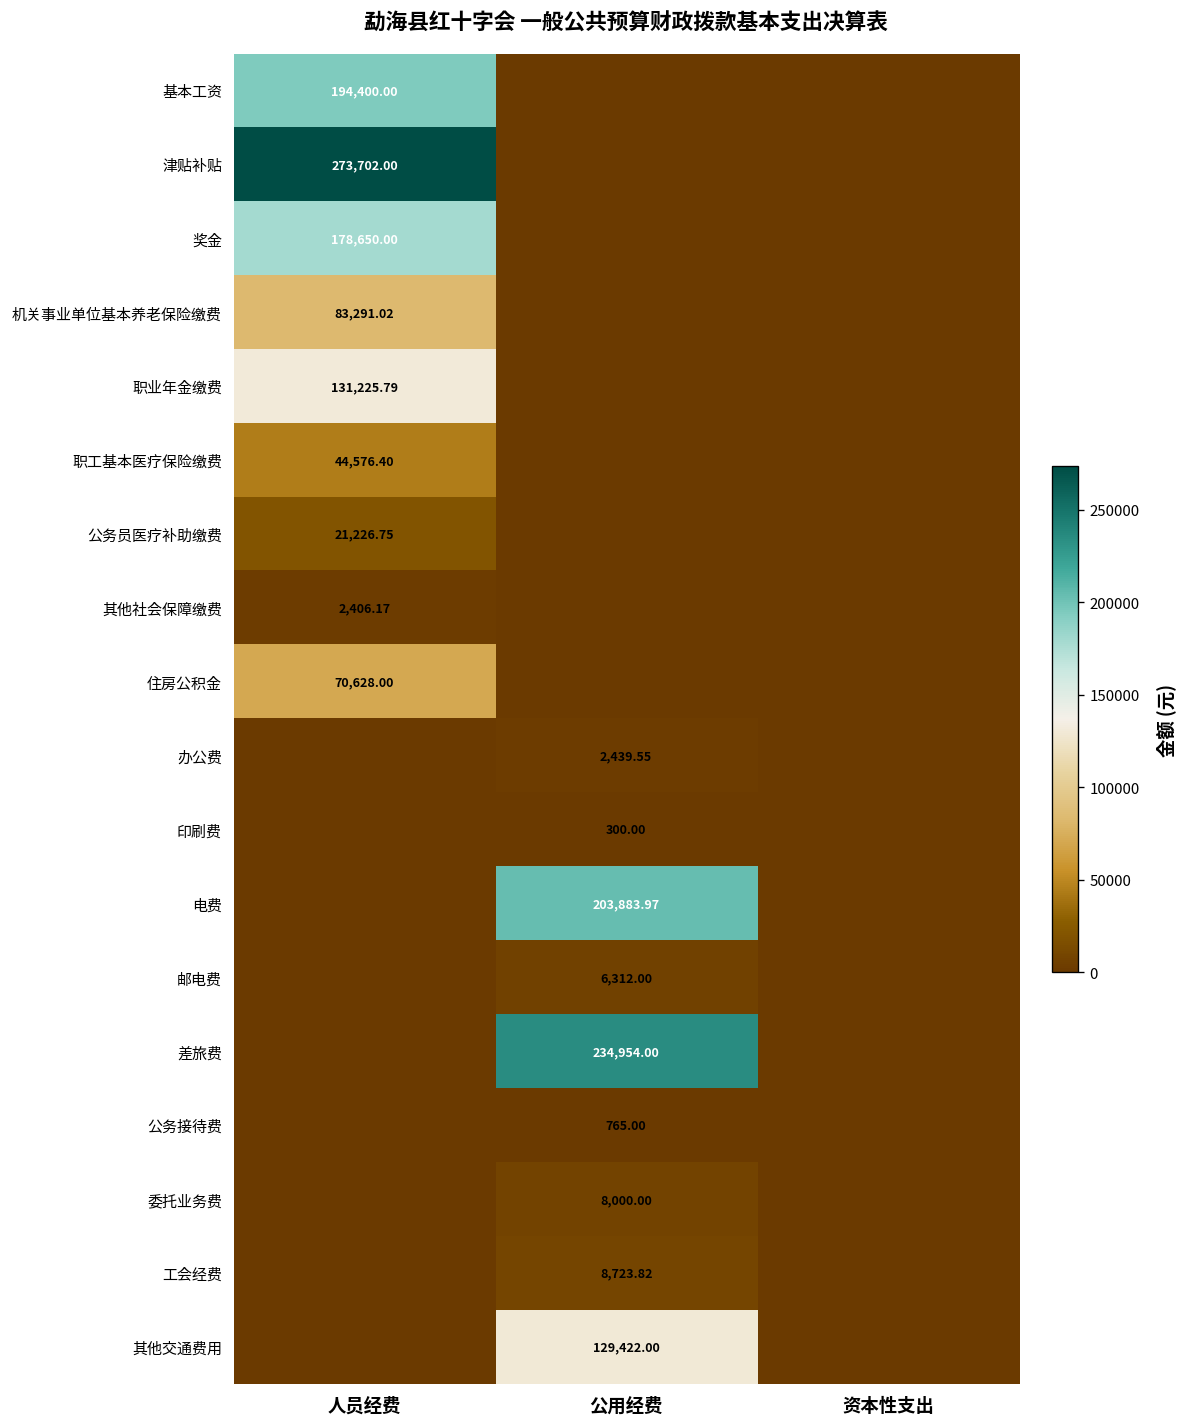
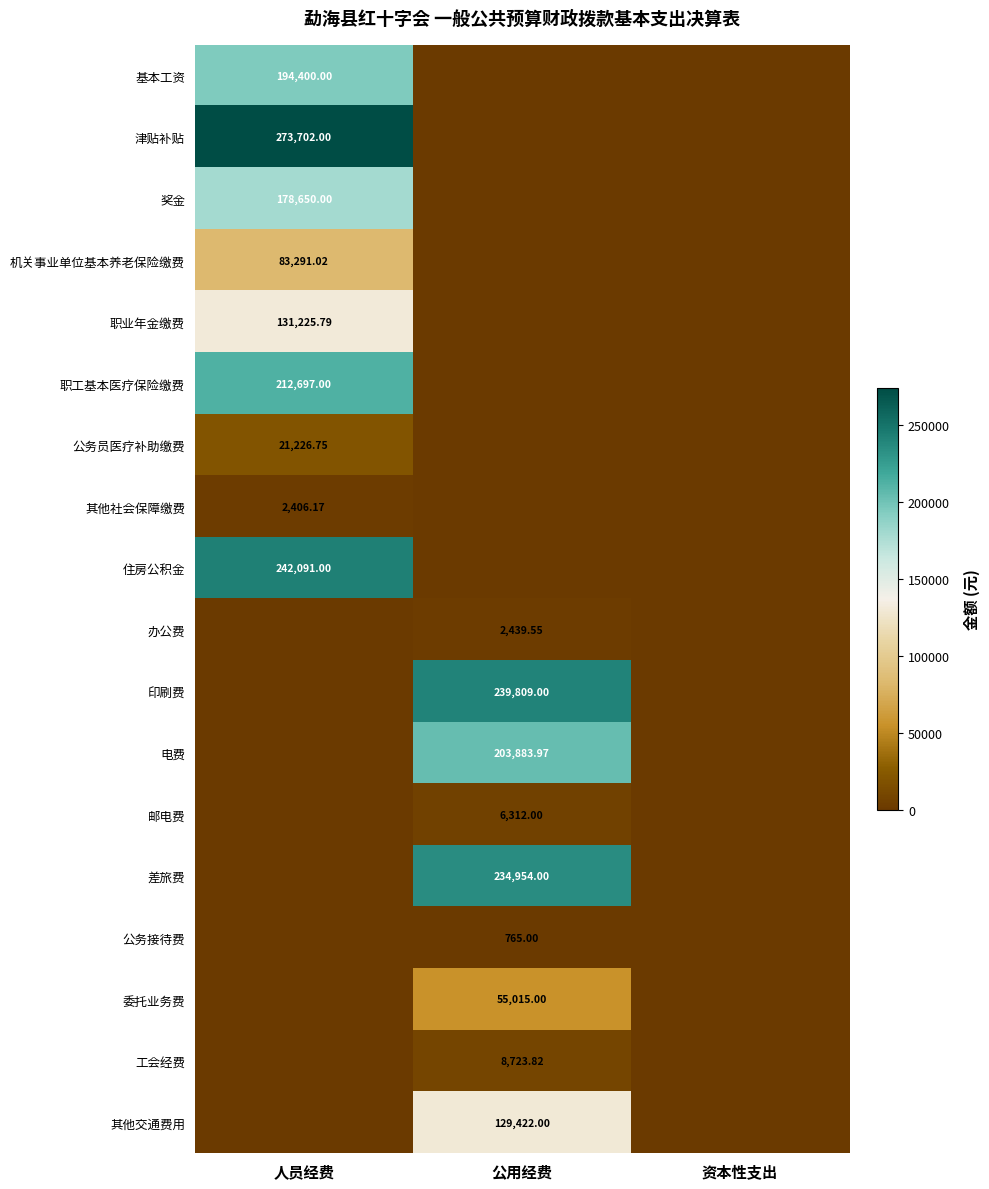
  {
    "基本工资": {
      "人员经费": "194,400.00"
    },
    "津贴补贴": {
      "人员经费": "273,702.00"
    },
    "奖金": {
      "人员经费": "178,650.00"
    },
    "机关事业单位基本养老保险缴费": {
      "人员经费": "83,291.02"
    },
    "职业年金缴费": {
      "人员经费": "131,225.79"
    },
    "职工基本医疗保险缴费": {
-     "人员经费": "44,576.40"
+     "人员经费": "212,697.00"
    },
    "公务员医疗补助缴费": {
      "人员经费": "21,226.75"
    },
    "其他社会保障缴费": {
      "人员经费": "2,406.17"
    },
    "住房公积金": {
-     "人员经费": "70,628.00"
+     "人员经费": "242,091.00"
    },
    "办公费": {
      "公用经费": "2,439.55"
    },
    "印刷费": {
-     "公用经费": "300.00"
+     "公用经费": "239,809.00"
    },
    "电费": {
      "公用经费": "203,883.97"
    },
    "邮电费": {
      "公用经费": "6,312.00"
    },
    "差旅费": {
      "公用经费": "234,954.00"
    },
    "公务接待费": {
      "公用经费": "765.00"
    },
    "委托业务费": {
-     "公用经费": "8,000.00"
+     "公用经费": "55,015.00"
    },
    "工会经费": {
      "公用经费": "8,723.82"
    },
    "其他交通费用": {
      "公用经费": "129,422.00"
    }
  }
